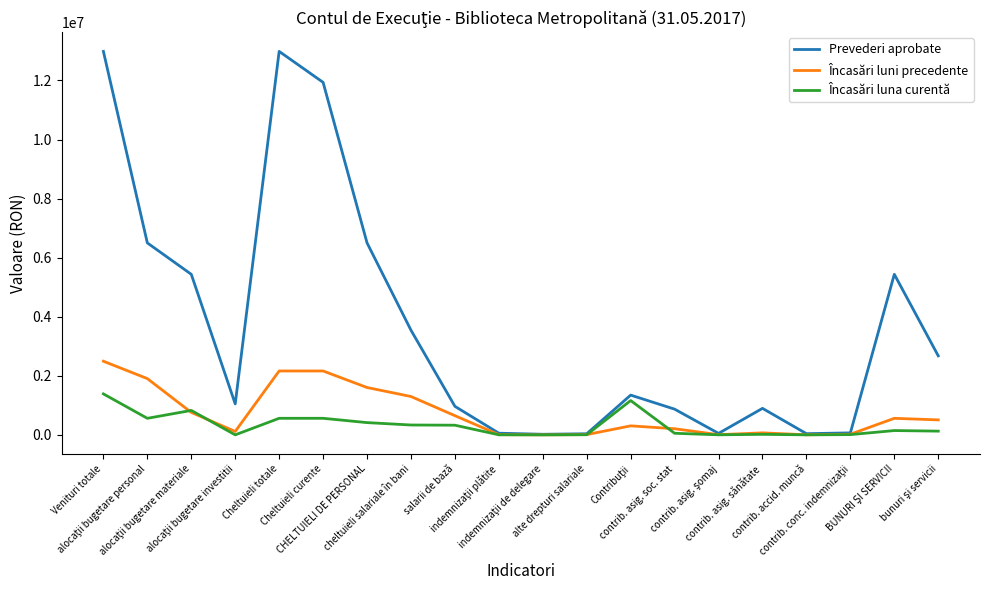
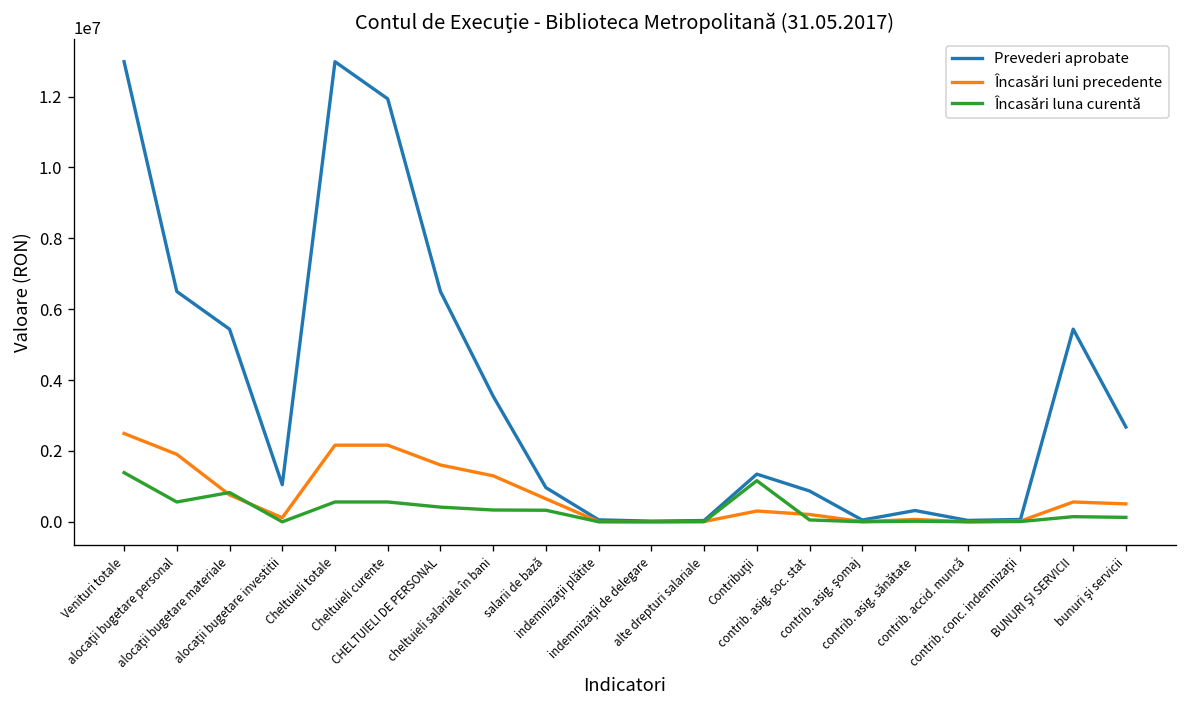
  {
    "Prevederi aprobate": {
      "Venituri totale": 13000000,
      "alocaţii bugetare personal": 6500000,
      "alocaţii bugetare materiale": 5400000,
      "alocaţii bugetare investitii": 1000000,
      "Cheltuieli totale": 13000000,
      "Cheltuieli curente": 11900000,
      "CHELTUIELI DE PERSONAL": 6500000,
      "cheltuieli salariale în bani": 3500000,
      "salarii de bază": 1000000,
      "Contribuţii": 1300000,
      "contrib. asig. soc. stat": 900000,
-     "contrib. asig. sănătate": 900000,
+     "contrib. asig. sănătate": 300000,
      "BUNURI ŞI SERVICII": 5400000,
      "bunuri şi servicii": 2700000
    },
    "Încasări luni precedente": {
      "Venituri totale": 2500000,
      "alocaţii bugetare personal": 1900000,
      "alocaţii bugetare investitii": 100000,
      "Cheltuieli totale": 2200000,
      "Cheltuieli curente": 2200000,
      "CHELTUIELI DE PERSONAL": 1600000,
      "cheltuieli salariale în bani": 1300000,
      "salarii de bază": 600000,
      "Contribuţii": 300000,
      "contrib. asig. soc. stat": 200000,
      "BUNURI ŞI SERVICII": 600000,
      "bunuri şi servicii": 500000
    },
    "Încasări luna curentă": {
      "Venituri totale": 1400000,
      "alocaţii bugetare personal": 600000,
      "alocaţii bugetare investitii": 0,
      "Cheltuieli totale": 600000,
      "Cheltuieli curente": 600000,
      "CHELTUIELI DE PERSONAL": 400000,
      "cheltuieli salariale în bani": 300000,
      "salarii de bază": 300000,
      "Contribuţii": 1200000,
      "contrib. asig. soc. stat": 100000,
      "BUNURI ŞI SERVICII": 100000,
      "bunuri şi servicii": 100000
    }
  }
